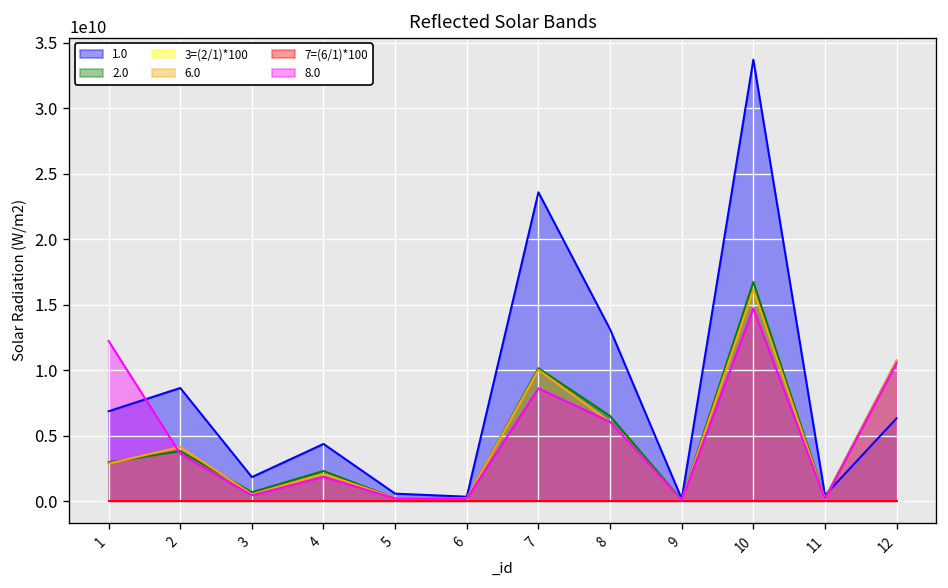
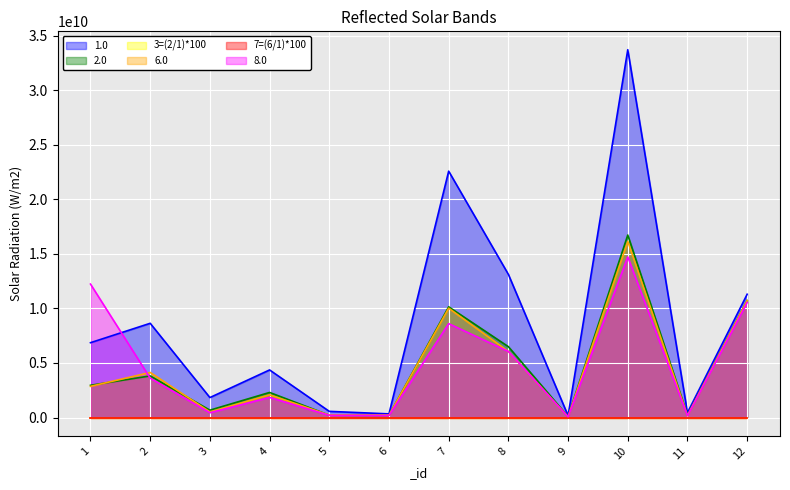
  {
    "1.0": {
      "1": 6900000000,
      "2": 8600000000,
      "3": 1800000000,
      "4": 4400000000,
      "5": 600000000,
-     "7": 23600000000,
+     "7": 22600000000,
      "8": 13100000000,
      "10": 33700000000,
-     "12": 6300000000
+     "12": 11300000000
    },
    "2.0": {
      "8": 6500000000,
      "10": 16700000000
    },
    "7=(6/1)*100": {
      "1": 0,
      "2": 0,
      "3": 0,
      "4": 0,
      "7": 0,
      "8": 0,
      "10": 0,
      "12": 0
    },
    "6.0": {
      "2": 4100000000,
      "10": 16200000000
    },
    "8.0": {
      "1": 12200000000,
      "4": 1800000000,
      "7": 8600000000,
      "10": 14700000000
    }
  }
